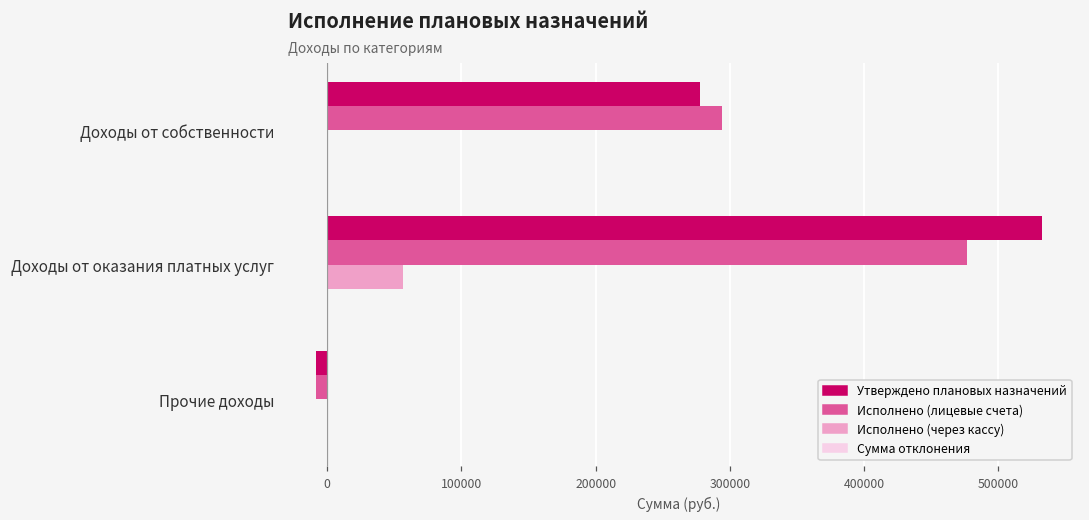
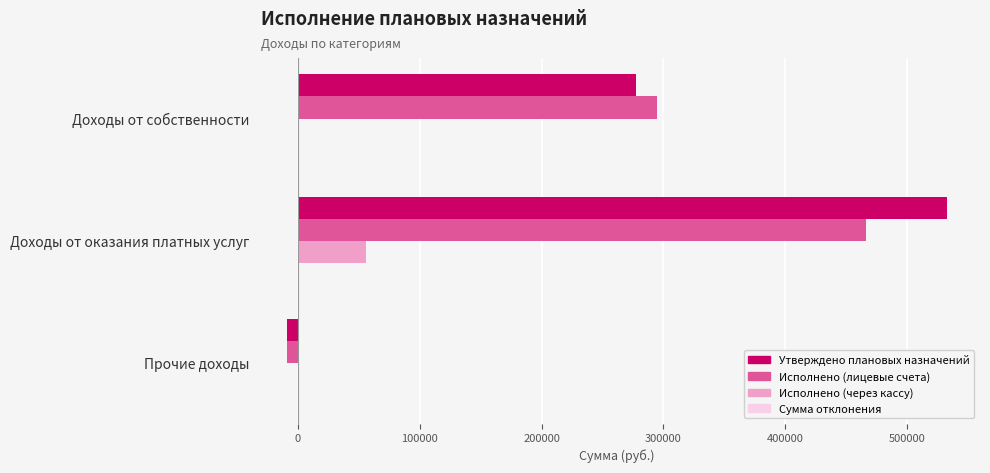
  {
    "Утверждено плановых назначений": {
      "Доходы от собственности": 278000,
      "Доходы от оказания платных услуг": 532000,
      "Прочие доходы": -8000
    },
    "Исполнено (лицевые счета)": {
      "Доходы от собственности": 294000,
-     "Доходы от оказания платных услуг": 476000,
+     "Доходы от оказания платных услуг": 466000,
      "Прочие доходы": -8000
    }
  }
